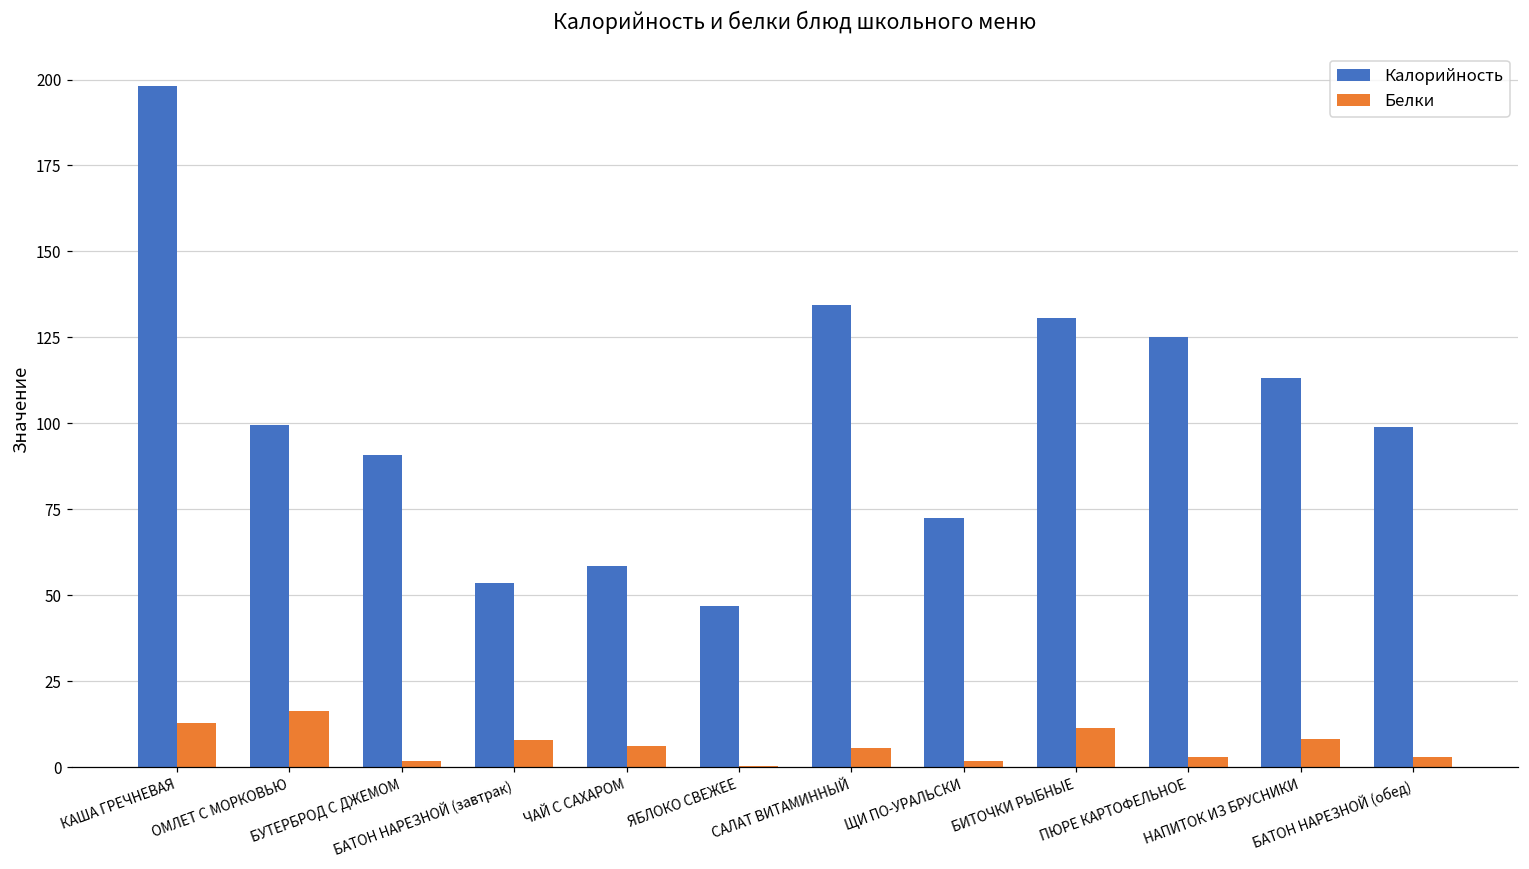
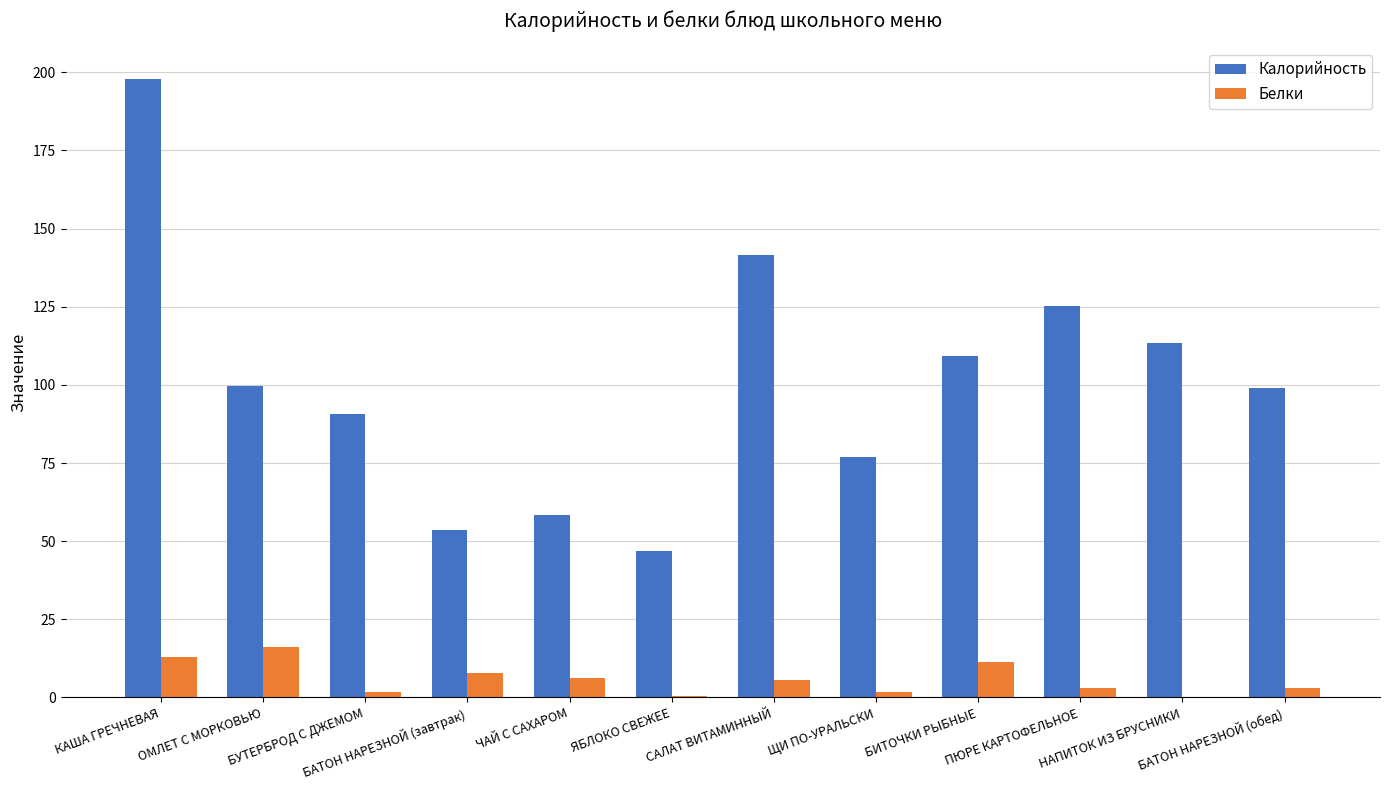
  {
    "Калорийность": {
      "КАША ГРЕЧНЕВАЯ": 198,
      "ОМЛЕТ С МОРКОВЬЮ": 100,
      "БУТЕРБРОД С ДЖЕМОМ": 91,
      "БАТОН НАРЕЗНОЙ (завтрак)": 54,
      "ЧАЙ С САХАРОМ": 58,
      "ЯБЛОКО СВЕЖЕЕ": 47,
-     "САЛАТ ВИТАМИННЫЙ": 134,
-     "ЩИ ПО-УРАЛЬСКИ": 72,
-     "БИТОЧКИ РЫБНЫЕ": 131,
+     "САЛАТ ВИТАМИННЫЙ": 142,
+     "ЩИ ПО-УРАЛЬСКИ": 77,
+     "БИТОЧКИ РЫБНЫЕ": 109,
      "ПЮРЕ КАРТОФЕЛЬНОЕ": 125,
      "НАПИТОК ИЗ БРУСНИКИ": 113,
      "БАТОН НАРЕЗНОЙ (обед)": 99
    },
    "Белки": {
      "КАША ГРЕЧНЕВАЯ": 13,
      "ОМЛЕТ С МОРКОВЬЮ": 16,
      "БУТЕРБРОД С ДЖЕМОМ": 2,
      "БАТОН НАРЕЗНОЙ (завтрак)": 8,
      "ЧАЙ С САХАРОМ": 6,
      "САЛАТ ВИТАМИННЫЙ": 6,
      "ЩИ ПО-УРАЛЬСКИ": 2,
      "БИТОЧКИ РЫБНЫЕ": 11,
      "ПЮРЕ КАРТОФЕЛЬНОЕ": 3,
-     "НАПИТОК ИЗ БРУСНИКИ": 8,
+     "НАПИТОК ИЗ БРУСНИКИ": 0,
      "БАТОН НАРЕЗНОЙ (обед)": 3
    }
  }
